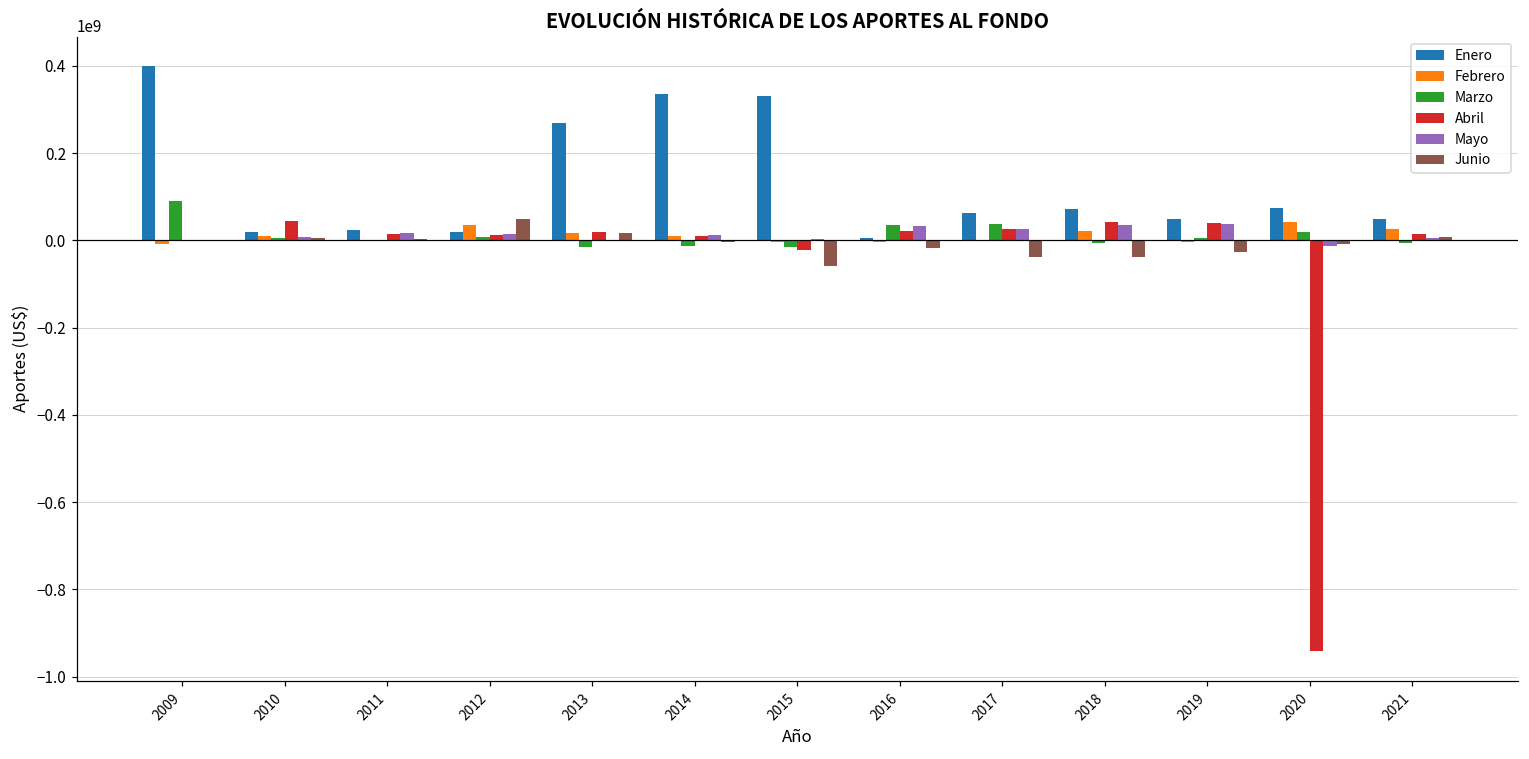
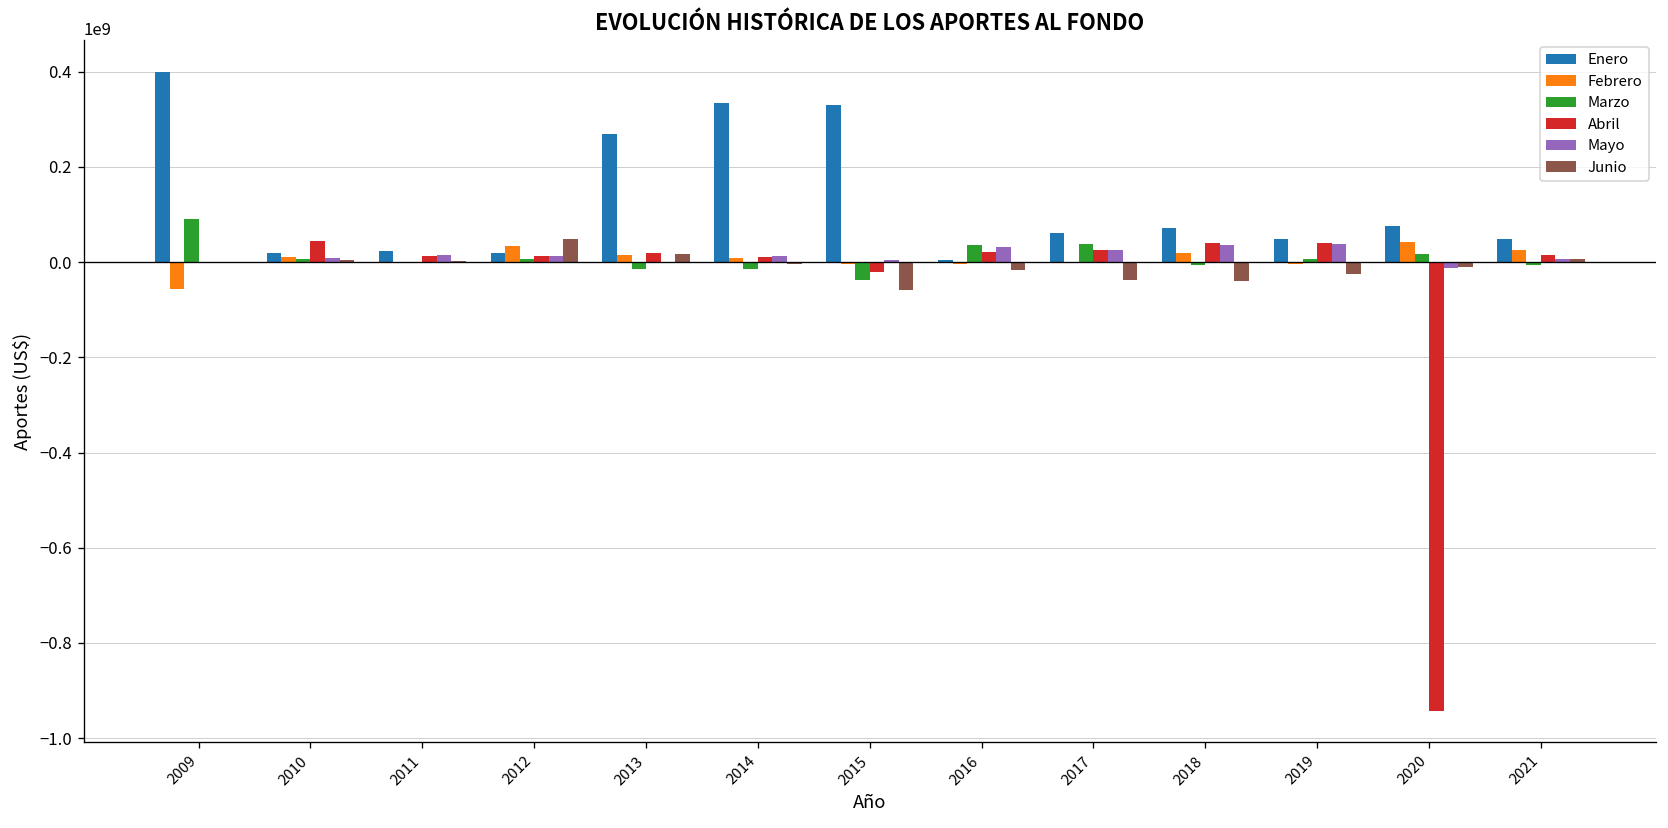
  {
    "Enero": {
      "2009": 400000000,
      "2010": 20000000,
      "2011": 20000000,
      "2012": 20000000,
      "2013": 270000000,
      "2014": 340000000,
      "2015": 330000000,
      "2017": 60000000,
      "2018": 70000000,
      "2019": 50000000,
      "2020": 80000000,
      "2021": 50000000
    },
    "Febrero": {
-     "2009": -10000000,
+     "2009": -60000000,
      "2010": 10000000,
      "2012": 30000000,
      "2013": 20000000,
      "2014": 10000000,
      "2017": 0,
      "2018": 20000000,
      "2020": 40000000,
      "2021": 30000000
    },
    "Marzo": {
      "2009": 90000000,
      "2012": 10000000,
      "2013": -10000000,
      "2014": -10000000,
-     "2015": -10000000,
+     "2015": -40000000,
      "2016": 40000000,
      "2017": 40000000,
      "2020": 20000000
    },
    "Abril": {
      "2010": 40000000,
      "2011": 10000000,
      "2012": 10000000,
      "2013": 20000000,
      "2014": 10000000,
      "2015": -20000000,
      "2016": 20000000,
      "2017": 30000000,
      "2018": 40000000,
      "2019": 40000000,
      "2020": -940000000,
      "2021": 10000000
    },
    "Mayo": {
      "2010": 10000000,
      "2011": 20000000,
      "2012": 10000000,
      "2014": 10000000,
      "2016": 30000000,
      "2017": 20000000,
      "2018": 30000000,
      "2019": 40000000,
      "2020": -10000000
    },
    "Junio": {
      "2012": 50000000,
      "2013": 20000000,
      "2015": -60000000,
      "2016": -20000000,
      "2017": -40000000,
      "2018": -40000000,
      "2019": -30000000,
      "2020": -10000000,
      "2021": 10000000
    }
  }
